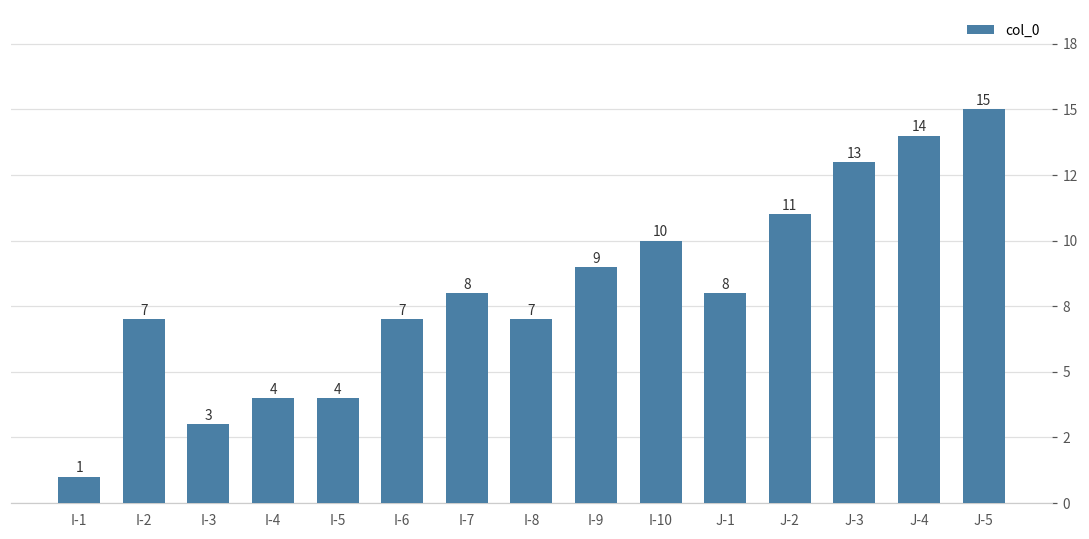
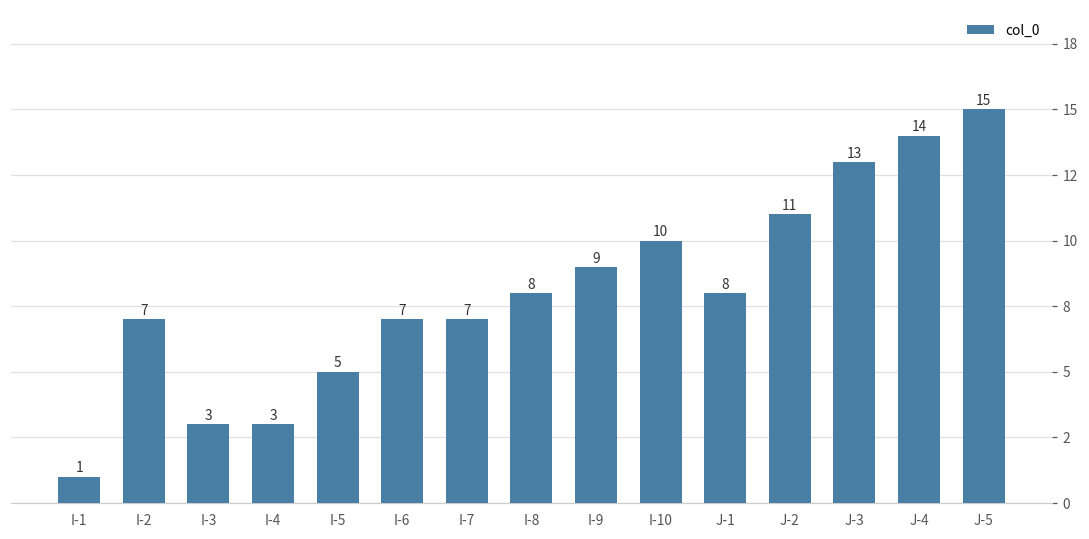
  {
    "I-1": 1,
    "I-2": 7,
    "I-3": 3,
-   "I-4": 4,
-   "I-5": 4,
+   "I-4": 3,
+   "I-5": 5,
    "I-6": 7,
-   "I-7": 8,
-   "I-8": 7,
+   "I-7": 7,
+   "I-8": 8,
    "I-9": 9,
    "I-10": 10,
    "J-1": 8,
    "J-2": 11,
    "J-3": 13,
    "J-4": 14,
    "J-5": 15
  }
